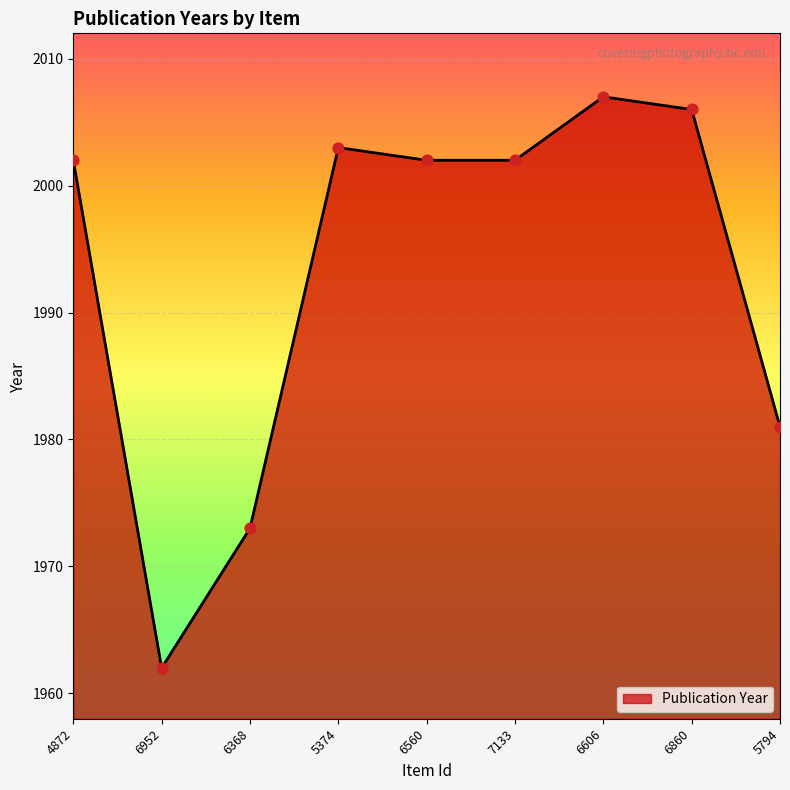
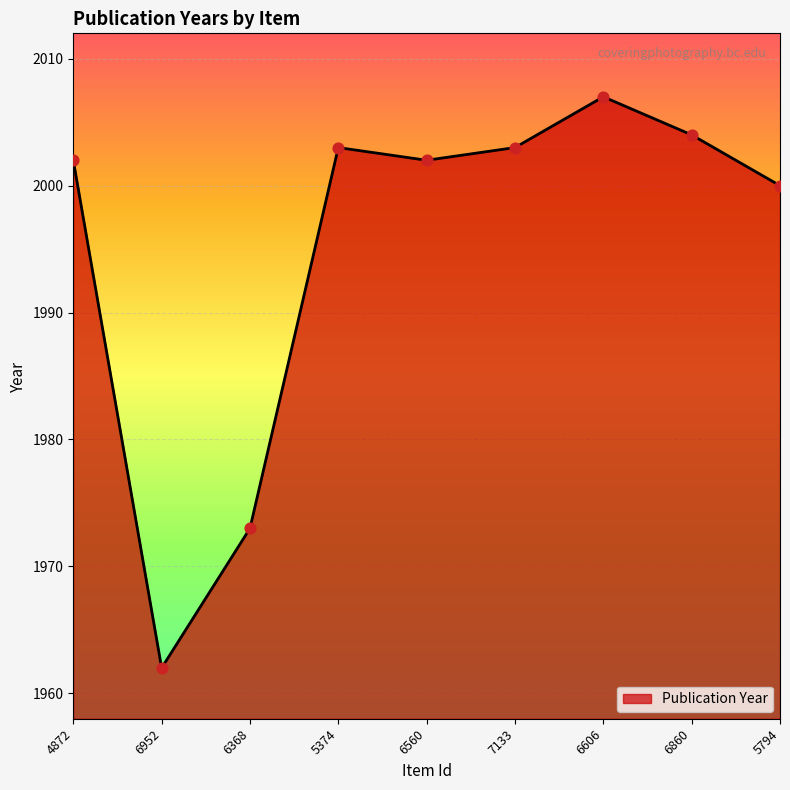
  {
    "4872": 2002,
    "6952": 1962,
    "6368": 1973,
    "5374": 2003,
    "6560": 2002,
-   "7133": 2002,
+   "7133": 2003,
    "6606": 2007,
-   "6860": 2006,
-   "5794": 1981
+   "6860": 2004,
+   "5794": 2000
  }
